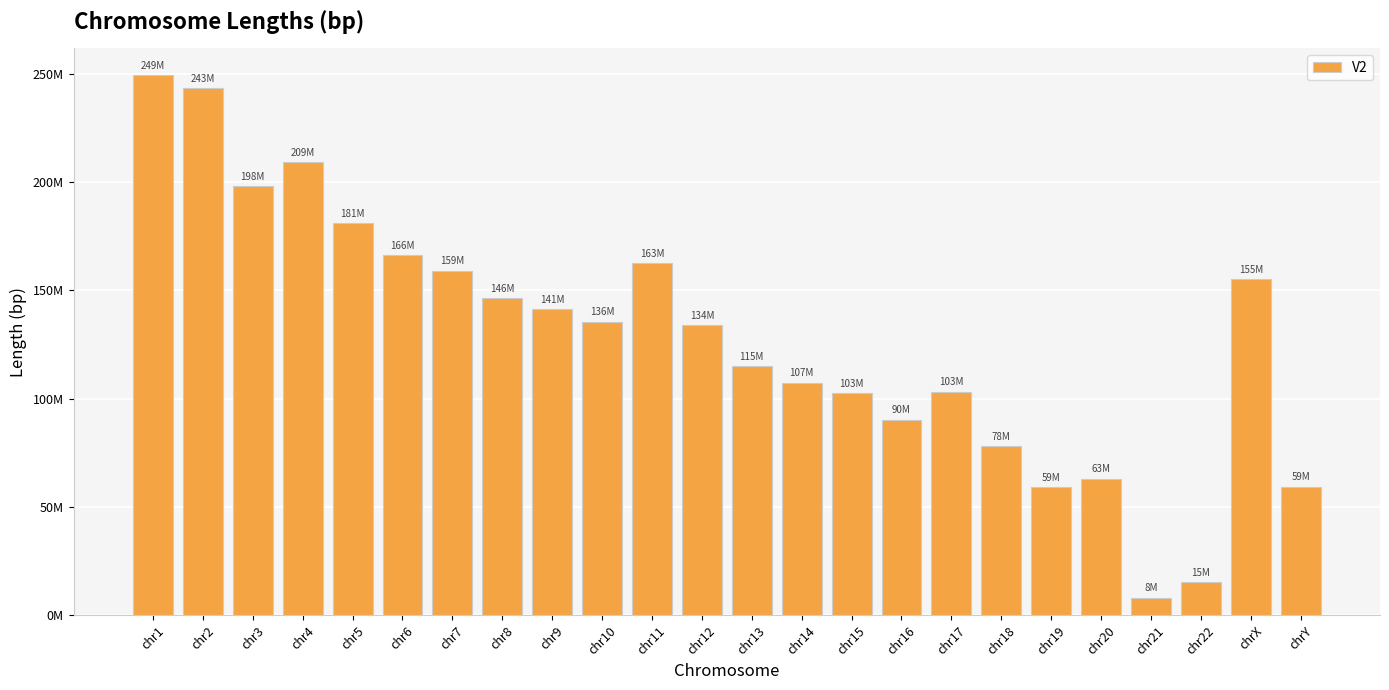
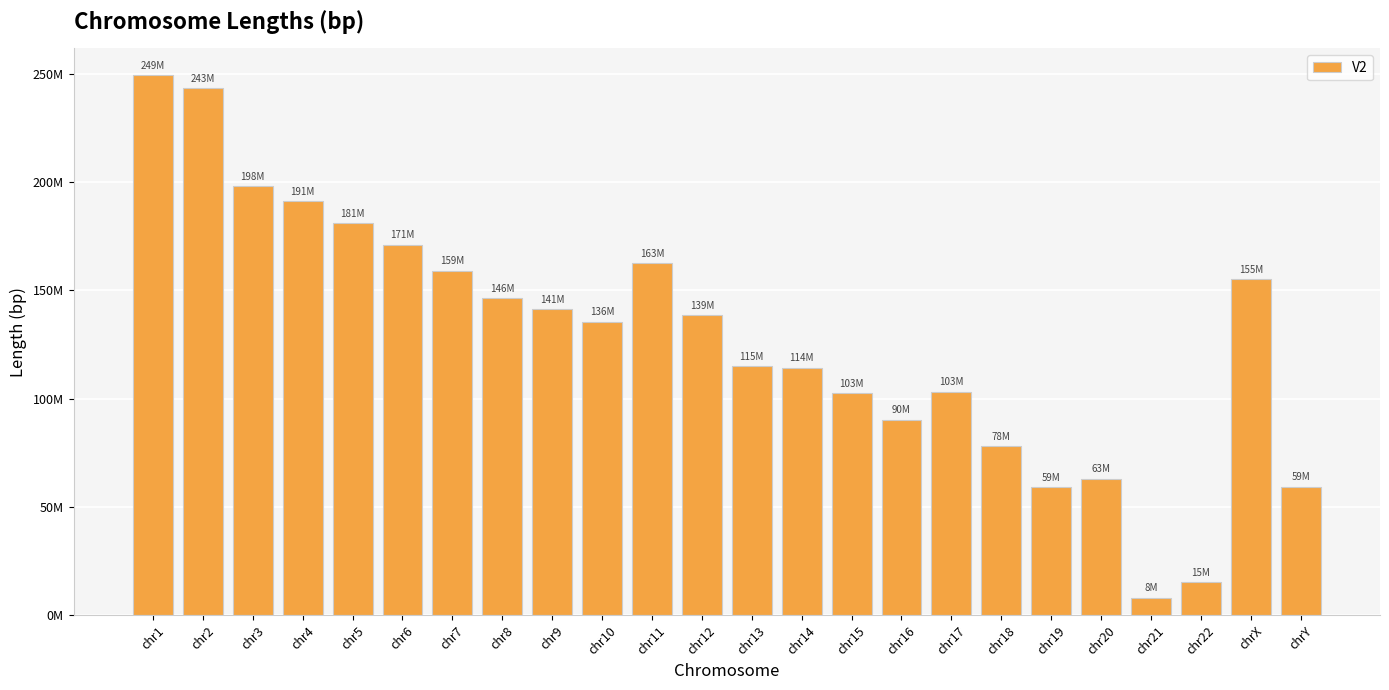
  {
    "chr1": "249M",
    "chr2": "243M",
    "chr3": "198M",
-   "chr4": "209M",
+   "chr4": "191M",
    "chr5": "181M",
-   "chr6": "166M",
+   "chr6": "171M",
    "chr7": "159M",
    "chr8": "146M",
    "chr9": "141M",
    "chr10": "136M",
    "chr11": "163M",
-   "chr12": "134M",
+   "chr12": "139M",
    "chr13": "115M",
-   "chr14": "107M",
+   "chr14": "114M",
    "chr15": "103M",
    "chr16": "90M",
    "chr17": "103M",
    "chr18": "78M",
    "chr19": "59M",
    "chr20": "63M",
    "chr21": "8M",
    "chr22": "15M",
    "chrX": "155M",
    "chrY": "59M"
  }
